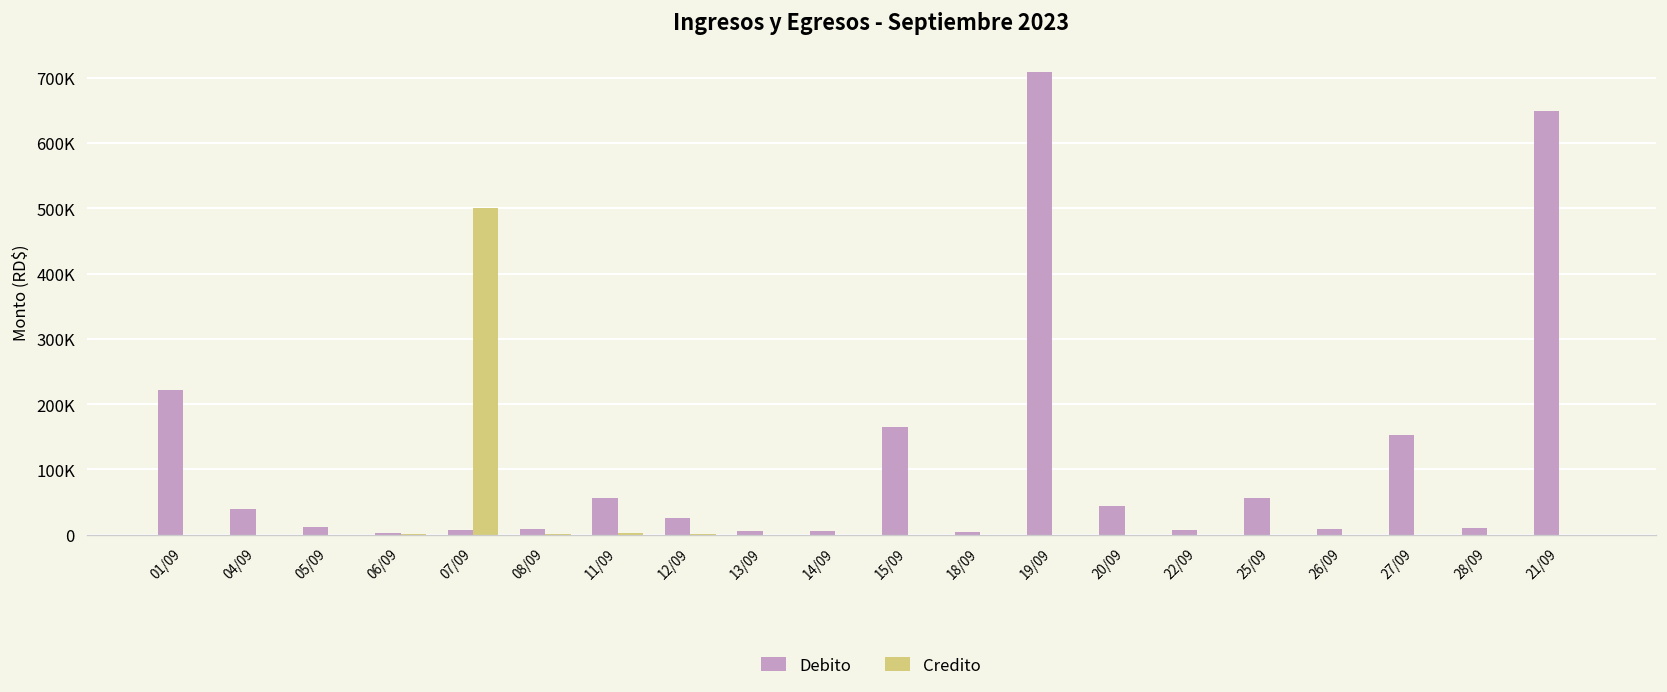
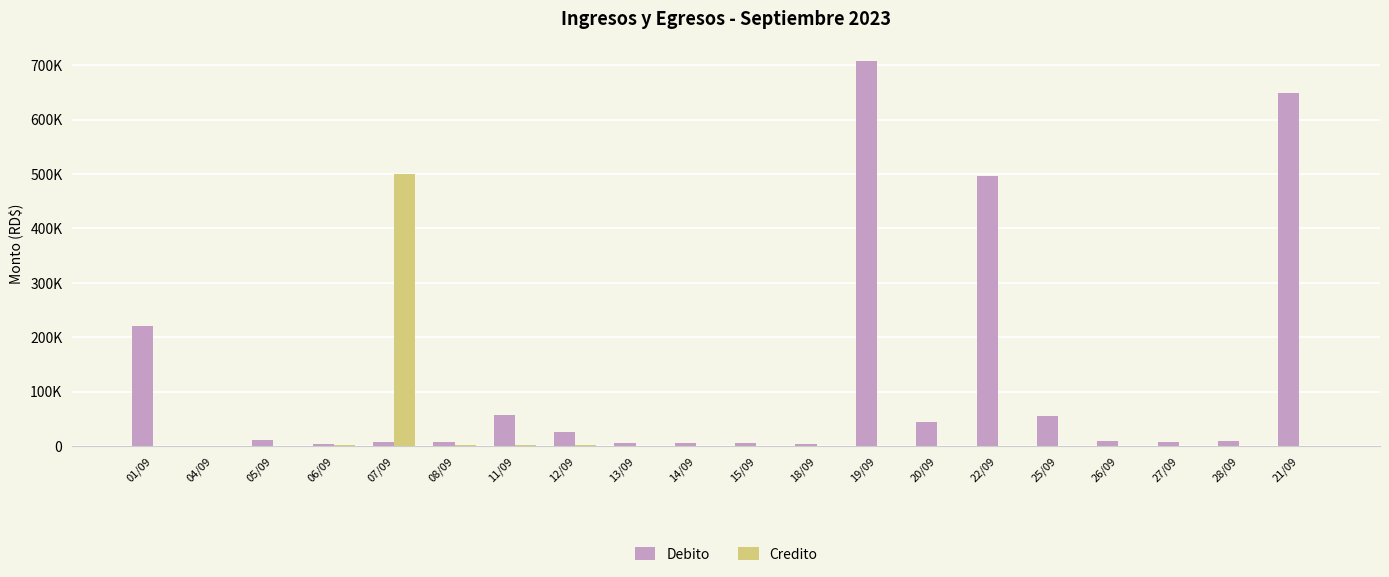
  {
    "Debito": {
      "01/09": 220000,
-     "04/09": 40000,
+     "04/09": 0,
      "05/09": 10000,
      "07/09": 10000,
      "08/09": 10000,
      "11/09": 60000,
      "12/09": 30000,
      "13/09": 10000,
      "14/09": 10000,
-     "15/09": 170000,
+     "15/09": 0,
      "19/09": 710000,
      "20/09": 40000,
-     "22/09": 10000,
+     "22/09": 500000,
      "25/09": 60000,
      "26/09": 10000,
-     "27/09": 150000,
+     "27/09": 10000,
      "28/09": 10000,
      "21/09": 650000
    },
    "Credito": {
      "07/09": 500000,
      "13/09": 0,
      "14/09": 0,
      "15/09": 0,
      "18/09": 0,
      "19/09": 0,
      "20/09": 0,
      "22/09": 0,
      "25/09": 0,
      "26/09": 0,
      "27/09": 0,
      "28/09": 0,
      "21/09": 0
    }
  }
